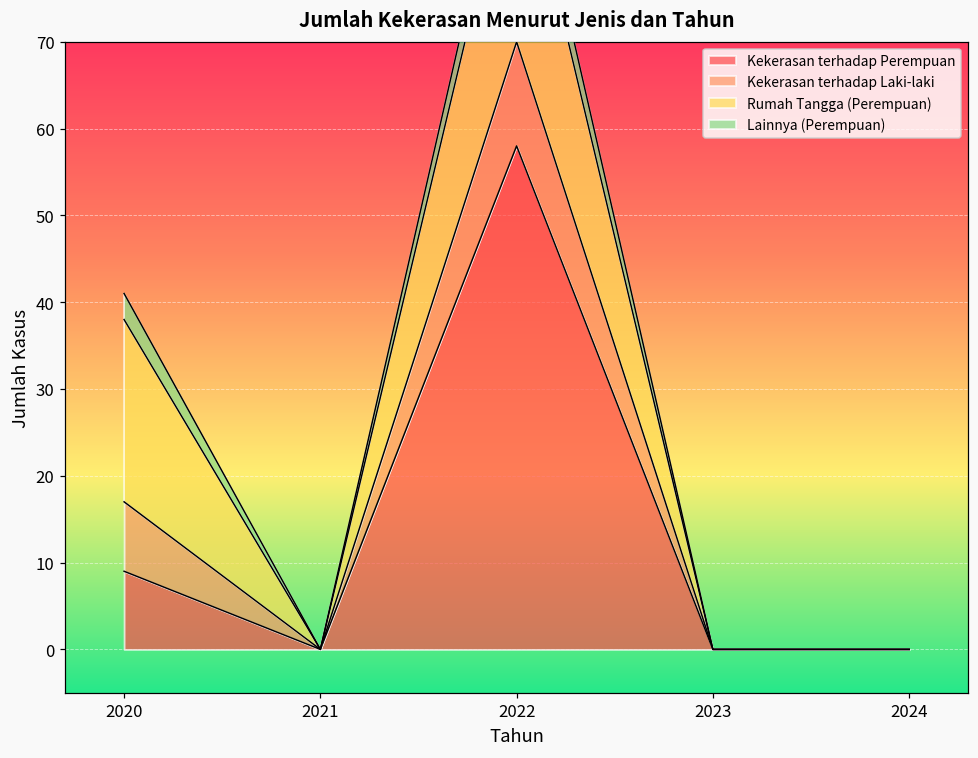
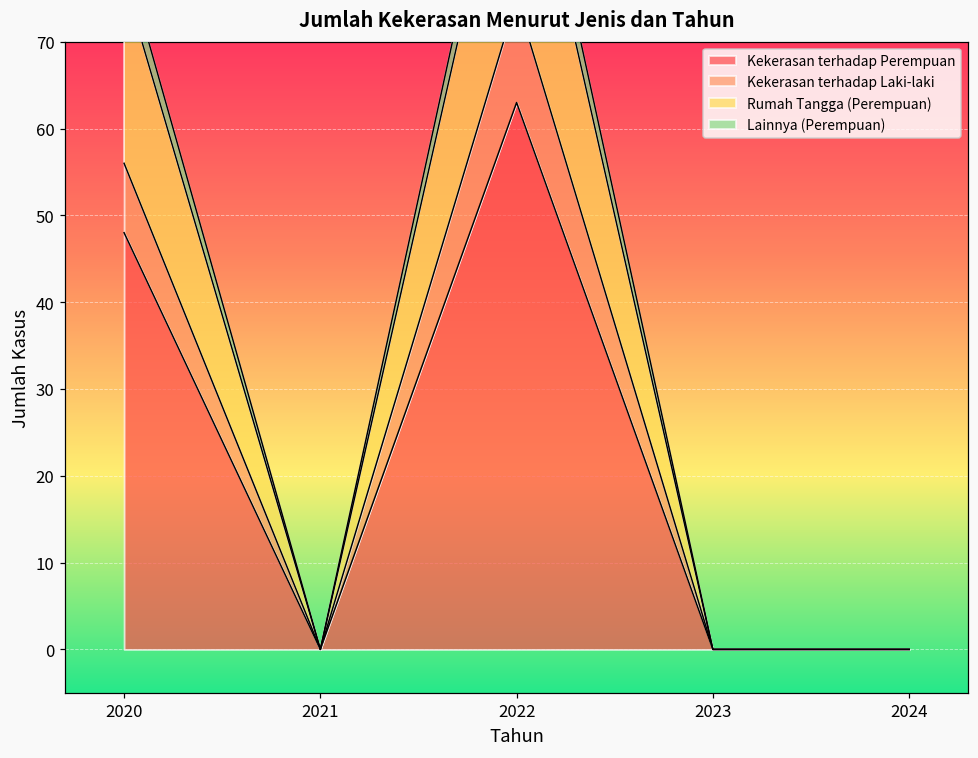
  {
    "Kekerasan terhadap Perempuan": {
-     "2020": 9,
-     "2022": 58
+     "2020": 48,
+     "2022": 63
    },
    "Kekerasan terhadap Laki-laki": {
      "2020": 8
    }
  }
